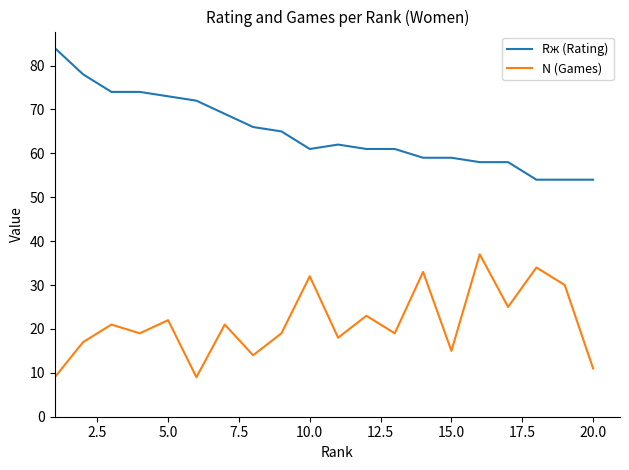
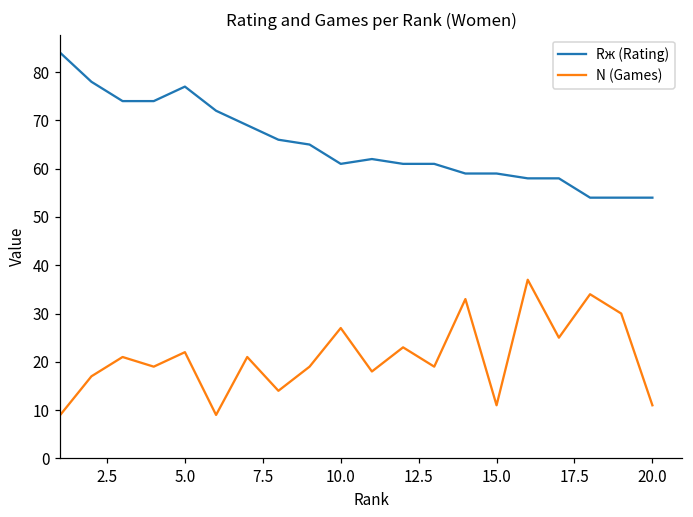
  {
    "Rж (Rating)": {
-     "5.0": 73,
+     "5.0": 77,
      "10.0": 61,
      "15.0": 59,
      "20.0": 54
    },
    "N (Games)": {
      "5.0": 22,
-     "10.0": 32,
-     "15.0": 15,
+     "10.0": 27,
+     "15.0": 11,
      "20.0": 11
    }
  }
